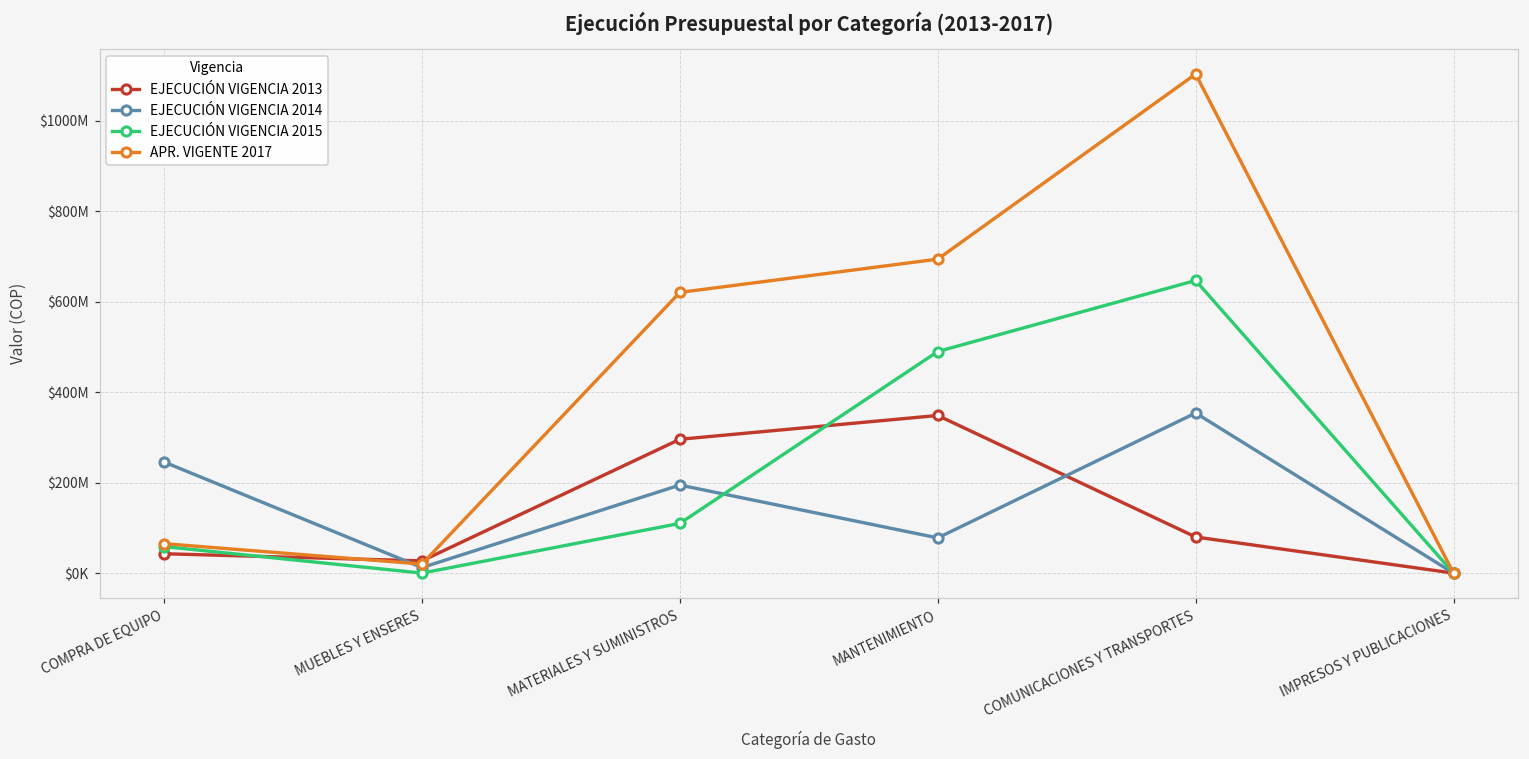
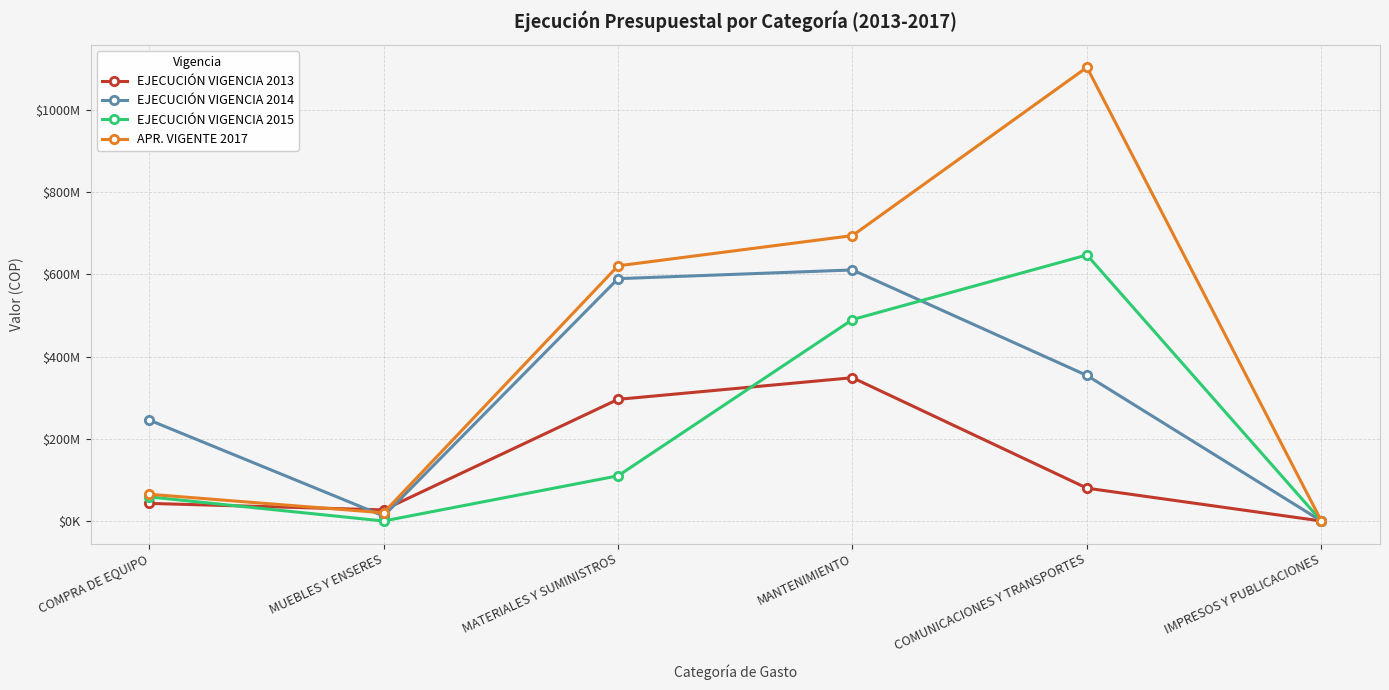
  {
    "EJECUCIÓN VIGENCIA 2013": {
      "COMPRA DE EQUIPO": "$40000000",
      "MUEBLES Y ENSERES": "$30000000",
      "MATERIALES Y SUMINISTROS": "$300000000",
      "MANTENIMIENTO": "$350000000",
      "COMUNICACIONES Y TRANSPORTES": "$80000000"
    },
    "EJECUCIÓN VIGENCIA 2014": {
      "COMPRA DE EQUIPO": "$250000000",
      "MUEBLES Y ENSERES": "$10000000",
-     "MATERIALES Y SUMINISTROS": "$190000000",
-     "MANTENIMIENTO": "$80000000",
+     "MATERIALES Y SUMINISTROS": "$590000000",
+     "MANTENIMIENTO": "$610000000",
      "COMUNICACIONES Y TRANSPORTES": "$350000000"
    },
    "EJECUCIÓN VIGENCIA 2015": {
      "COMPRA DE EQUIPO": "$60000000",
      "MUEBLES Y ENSERES": "$0",
      "MATERIALES Y SUMINISTROS": "$110000000",
      "MANTENIMIENTO": "$490000000",
      "COMUNICACIONES Y TRANSPORTES": "$650000000"
    },
    "APR. VIGENTE 2017": {
      "COMPRA DE EQUIPO": "$70000000",
      "MUEBLES Y ENSERES": "$20000000",
      "MATERIALES Y SUMINISTROS": "$620000000",
      "MANTENIMIENTO": "$690000000",
      "COMUNICACIONES Y TRANSPORTES": "$1100000000"
    }
  }
